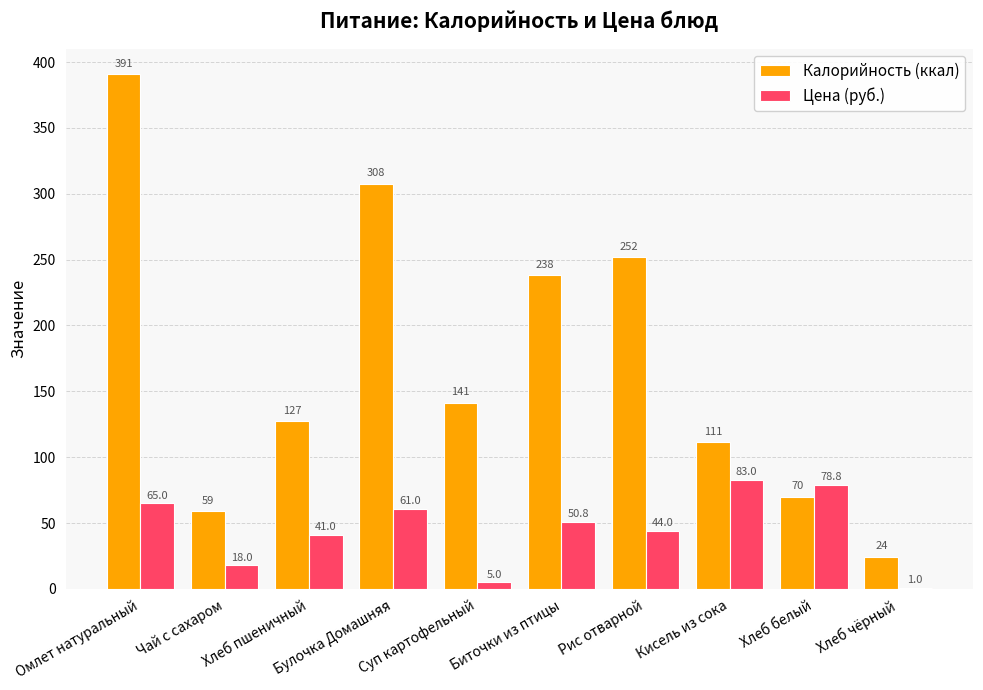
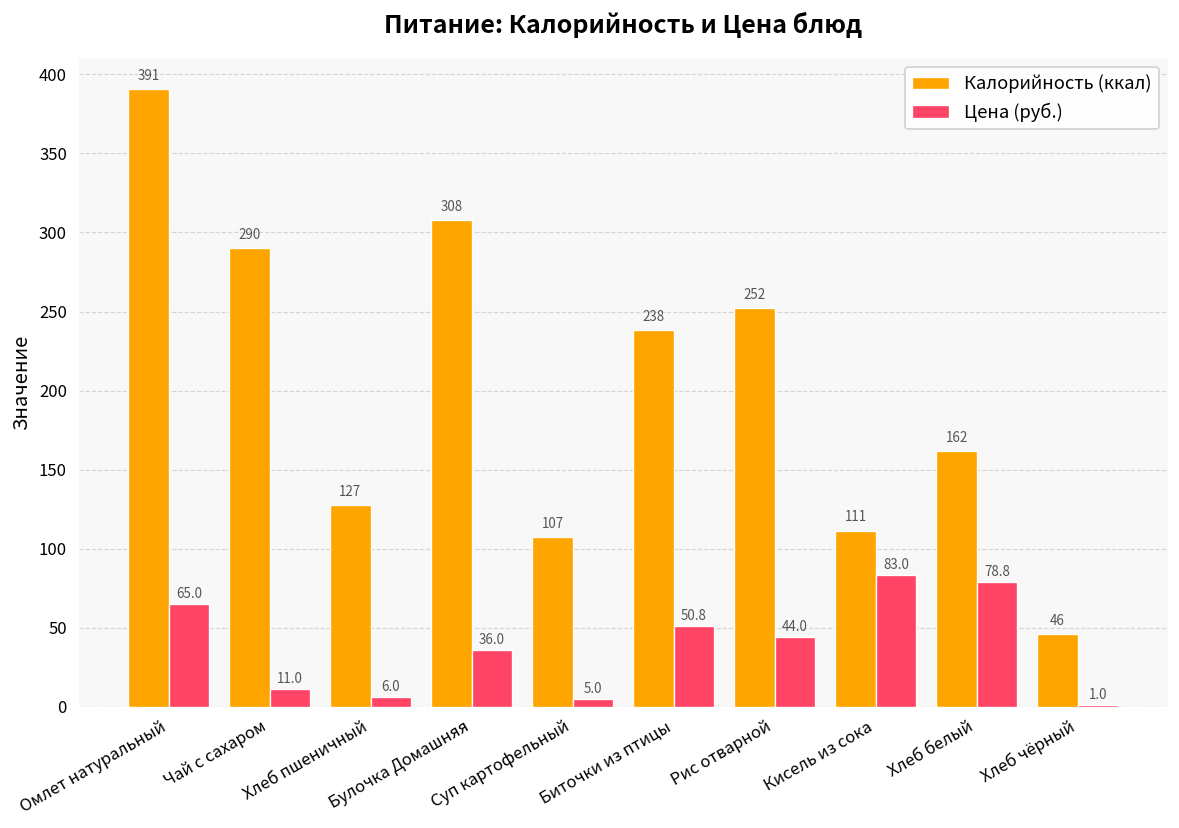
  {
    "Калорийность (ккал)": {
      "Омлет натуральный": 391,
-     "Чай с сахаром": 59,
+     "Чай с сахаром": 290,
      "Хлеб пшеничный": 127,
      "Булочка Домашняя": 308,
-     "Суп картофельный": 141,
+     "Суп картофельный": 107,
      "Биточки из птицы": 238,
      "Рис отварной": 252,
      "Кисель из сока": 111,
-     "Хлеб белый": 70,
-     "Хлеб чёрный": 24
+     "Хлеб белый": 162,
+     "Хлеб чёрный": 46
    },
    "Цена (руб.)": {
      "Омлет натуральный": 65.0,
-     "Чай с сахаром": 18.0,
-     "Хлеб пшеничный": 41.0,
-     "Булочка Домашняя": 61.0,
+     "Чай с сахаром": 11.0,
+     "Хлеб пшеничный": 6.0,
+     "Булочка Домашняя": 36.0,
      "Суп картофельный": 5.0,
      "Биточки из птицы": 50.8,
      "Рис отварной": 44.0,
      "Кисель из сока": 83.0,
      "Хлеб белый": 78.8,
      "Хлеб чёрный": 1.0
    }
  }
